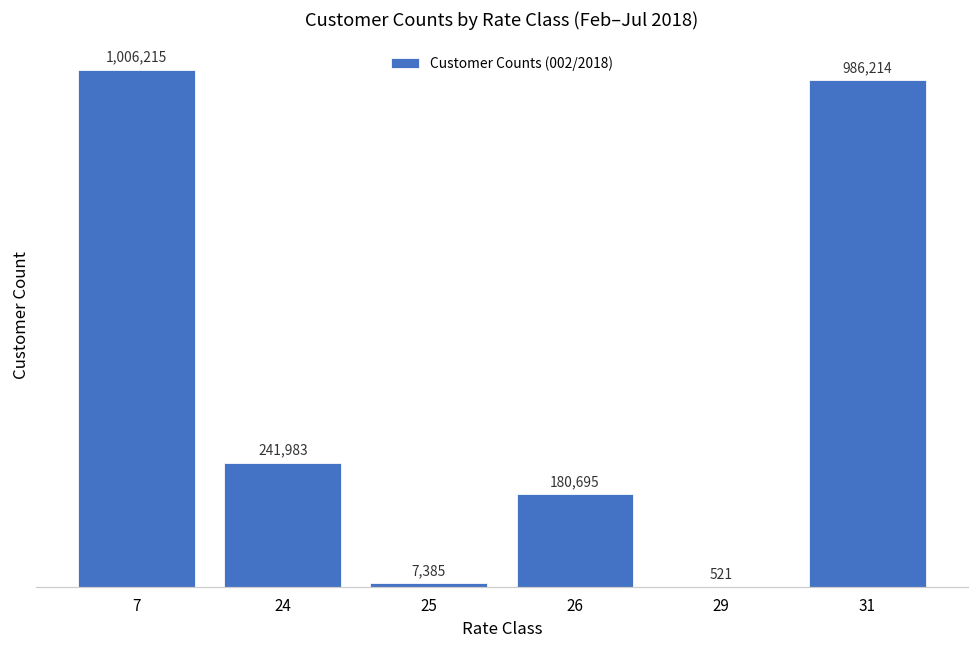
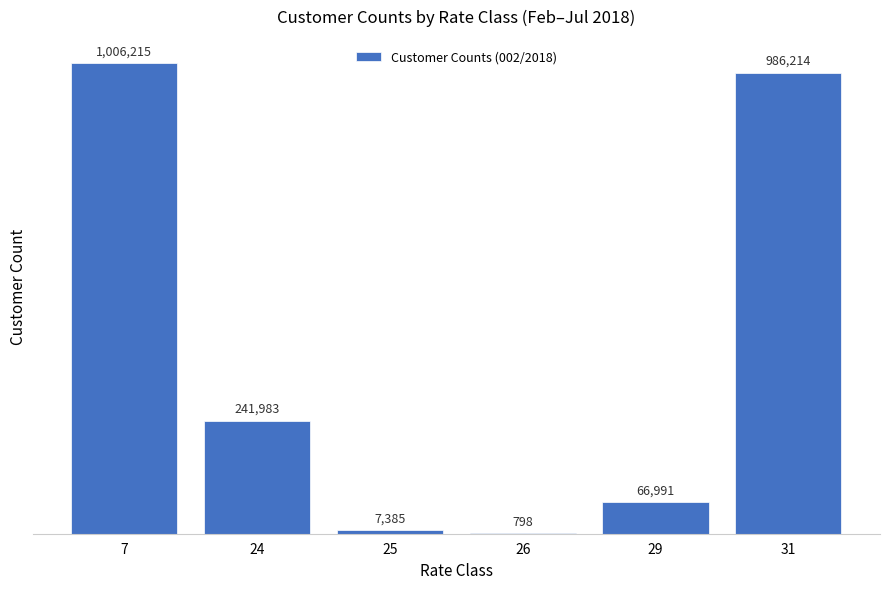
  {
    "7": "1,006,215",
    "24": "241,983",
    "25": "7,385",
-   "26": "180,695",
-   "29": "521",
+   "26": "798",
+   "29": "66,991",
    "31": "986,214"
  }
